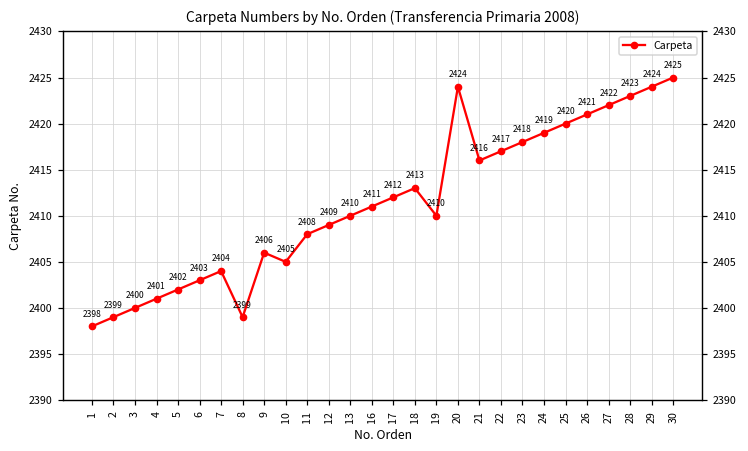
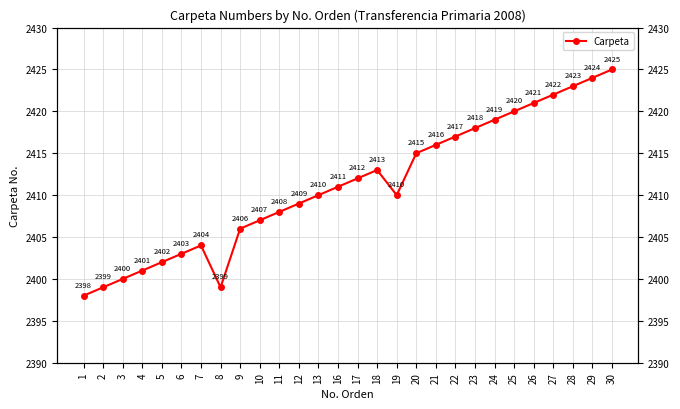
  {
    "1": 2398,
    "2": 2399,
    "3": 2400,
    "4": 2401,
    "5": 2402,
    "6": 2403,
    "7": 2404,
    "8": 2399,
    "9": 2406,
-   "10": 2405,
+   "10": 2407,
    "11": 2408,
    "12": 2409,
    "13": 2410,
    "16": 2411,
    "17": 2412,
    "18": 2413,
    "19": 2410,
-   "20": 2424,
+   "20": 2415,
    "21": 2416,
    "22": 2417,
    "23": 2418,
    "24": 2419,
    "25": 2420,
    "26": 2421,
    "27": 2422,
    "28": 2423,
    "29": 2424,
    "30": 2425
  }
